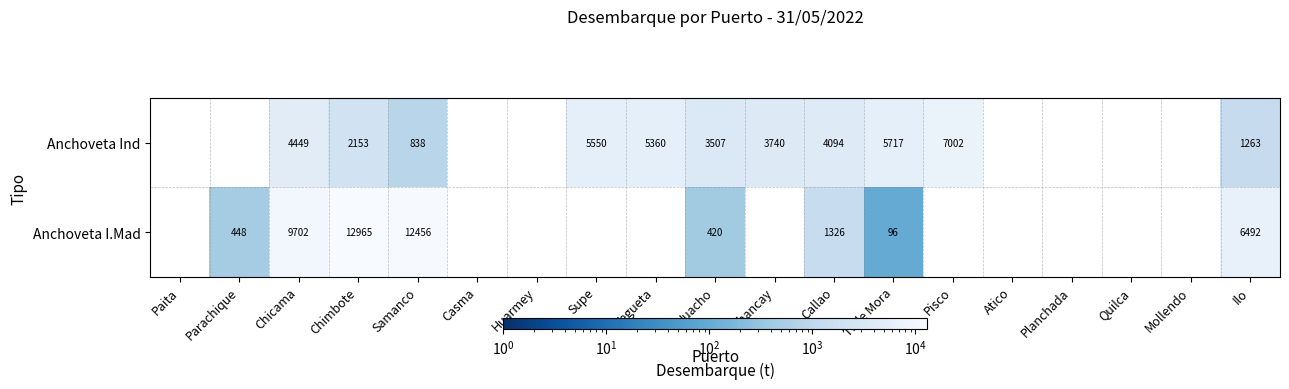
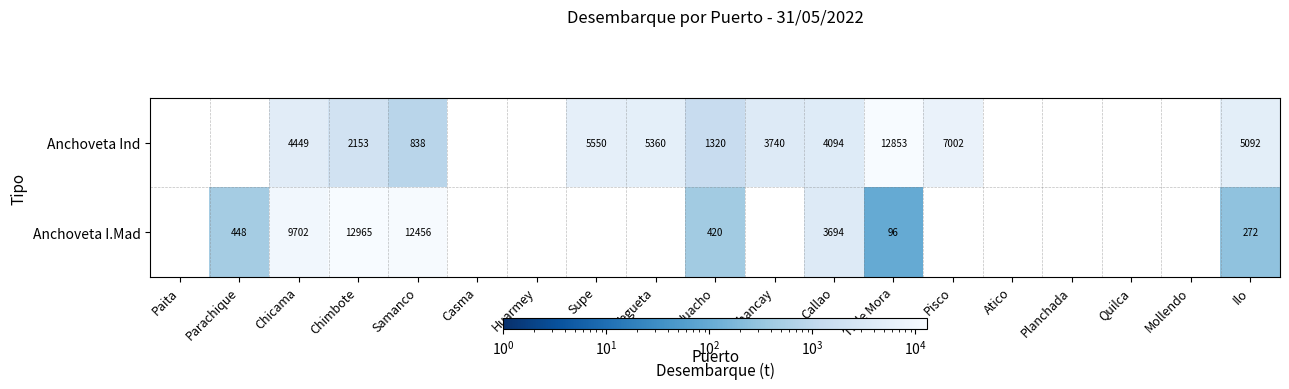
  {
    "Anchoveta Ind": {
      "Chicama": 4449,
      "Chimbote": 2153,
      "Samanco": 838,
      "Supe": 5550,
      "Vegueta": 5360,
-     "Huacho": 3507,
+     "Huacho": 1320,
      "Chancay": 3740,
      "Callao": 4094,
-     "T. de Mora": 5717,
+     "T. de Mora": 12853,
      "Pisco": 7002,
-     "Ilo": 1263
+     "Ilo": 5092
    },
    "Anchoveta I.Mad": {
      "Parachique": 448,
      "Chicama": 9702,
      "Chimbote": 12965,
      "Samanco": 12456,
      "Huacho": 420,
-     "Callao": 1326,
+     "Callao": 3694,
      "T. de Mora": 96,
-     "Ilo": 6492
+     "Ilo": 272
    }
  }
